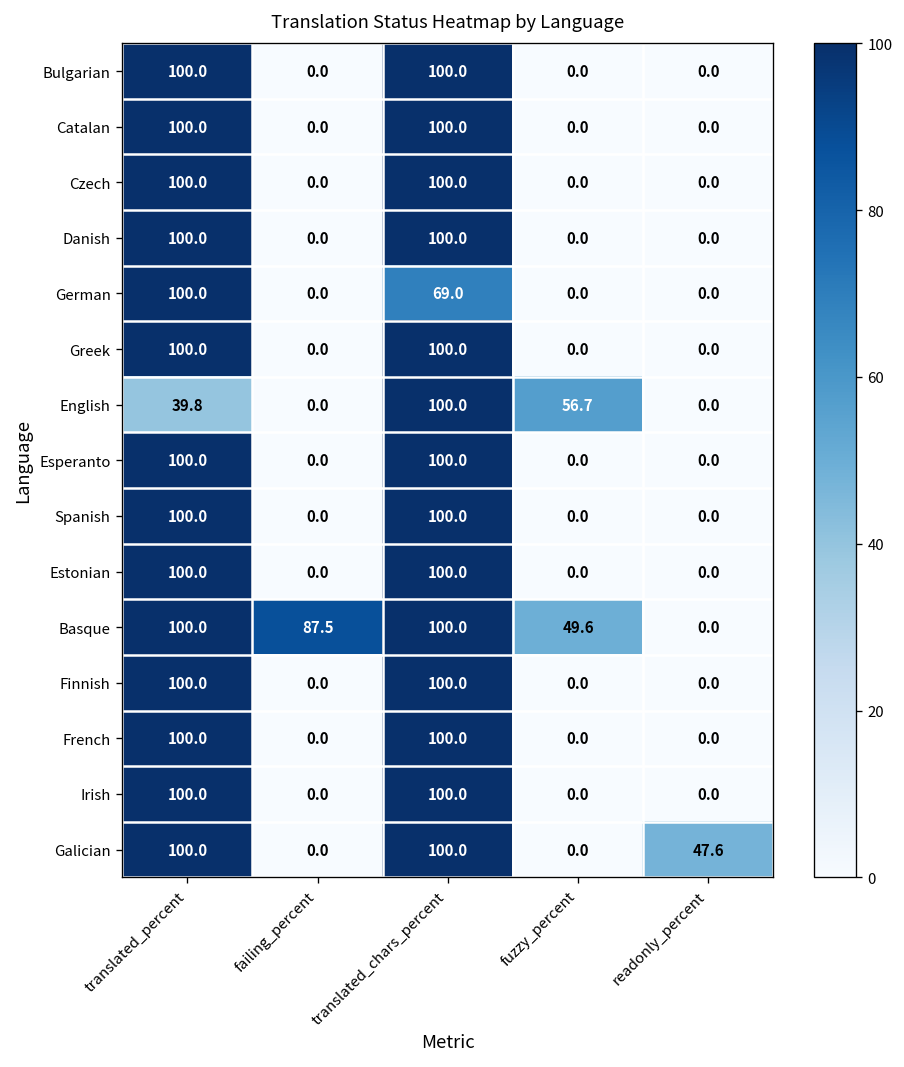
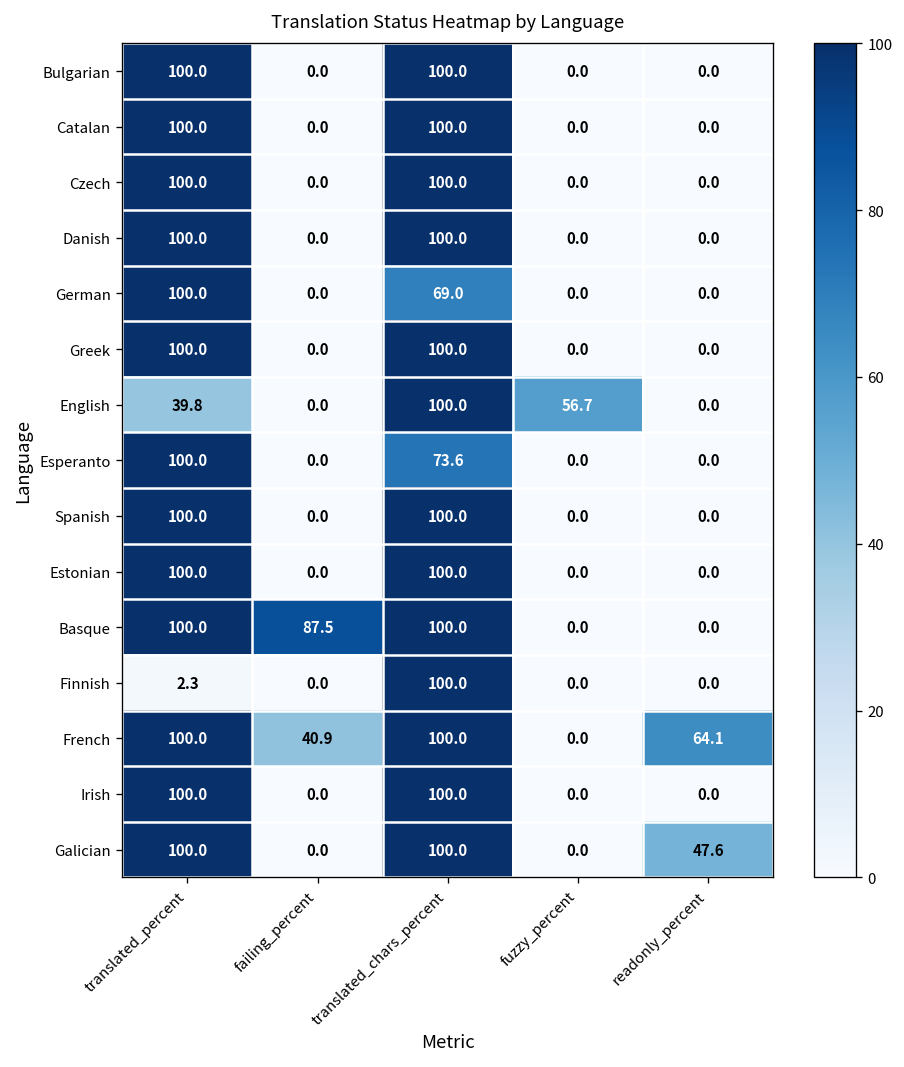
  {
    "Bulgarian": {
      "translated_percent": 100.0,
      "failing_percent": 0.0,
      "translated_chars_percent": 100.0,
      "fuzzy_percent": 0.0,
      "readonly_percent": 0.0
    },
    "Catalan": {
      "translated_percent": 100.0,
      "failing_percent": 0.0,
      "translated_chars_percent": 100.0,
      "fuzzy_percent": 0.0,
      "readonly_percent": 0.0
    },
    "Czech": {
      "translated_percent": 100.0,
      "failing_percent": 0.0,
      "translated_chars_percent": 100.0,
      "fuzzy_percent": 0.0,
      "readonly_percent": 0.0
    },
    "Danish": {
      "translated_percent": 100.0,
      "failing_percent": 0.0,
      "translated_chars_percent": 100.0,
      "fuzzy_percent": 0.0,
      "readonly_percent": 0.0
    },
    "German": {
      "translated_percent": 100.0,
      "failing_percent": 0.0,
      "translated_chars_percent": 69.0,
      "fuzzy_percent": 0.0,
      "readonly_percent": 0.0
    },
    "Greek": {
      "translated_percent": 100.0,
      "failing_percent": 0.0,
      "translated_chars_percent": 100.0,
      "fuzzy_percent": 0.0,
      "readonly_percent": 0.0
    },
    "English": {
      "translated_percent": 39.8,
      "failing_percent": 0.0,
      "translated_chars_percent": 100.0,
      "fuzzy_percent": 56.7,
      "readonly_percent": 0.0
    },
    "Esperanto": {
      "translated_percent": 100.0,
      "failing_percent": 0.0,
-     "translated_chars_percent": 100.0,
+     "translated_chars_percent": 73.6,
      "fuzzy_percent": 0.0,
      "readonly_percent": 0.0
    },
    "Spanish": {
      "translated_percent": 100.0,
      "failing_percent": 0.0,
      "translated_chars_percent": 100.0,
      "fuzzy_percent": 0.0,
      "readonly_percent": 0.0
    },
    "Estonian": {
      "translated_percent": 100.0,
      "failing_percent": 0.0,
      "translated_chars_percent": 100.0,
      "fuzzy_percent": 0.0,
      "readonly_percent": 0.0
    },
    "Basque": {
      "translated_percent": 100.0,
      "failing_percent": 87.5,
      "translated_chars_percent": 100.0,
-     "fuzzy_percent": 49.6,
+     "fuzzy_percent": 0.0,
      "readonly_percent": 0.0
    },
    "Finnish": {
-     "translated_percent": 100.0,
+     "translated_percent": 2.3,
      "failing_percent": 0.0,
      "translated_chars_percent": 100.0,
      "fuzzy_percent": 0.0,
      "readonly_percent": 0.0
    },
    "French": {
      "translated_percent": 100.0,
-     "failing_percent": 0.0,
+     "failing_percent": 40.9,
      "translated_chars_percent": 100.0,
      "fuzzy_percent": 0.0,
-     "readonly_percent": 0.0
+     "readonly_percent": 64.1
    },
    "Irish": {
      "translated_percent": 100.0,
      "failing_percent": 0.0,
      "translated_chars_percent": 100.0,
      "fuzzy_percent": 0.0,
      "readonly_percent": 0.0
    },
    "Galician": {
      "translated_percent": 100.0,
      "failing_percent": 0.0,
      "translated_chars_percent": 100.0,
      "fuzzy_percent": 0.0,
      "readonly_percent": 47.6
    }
  }
